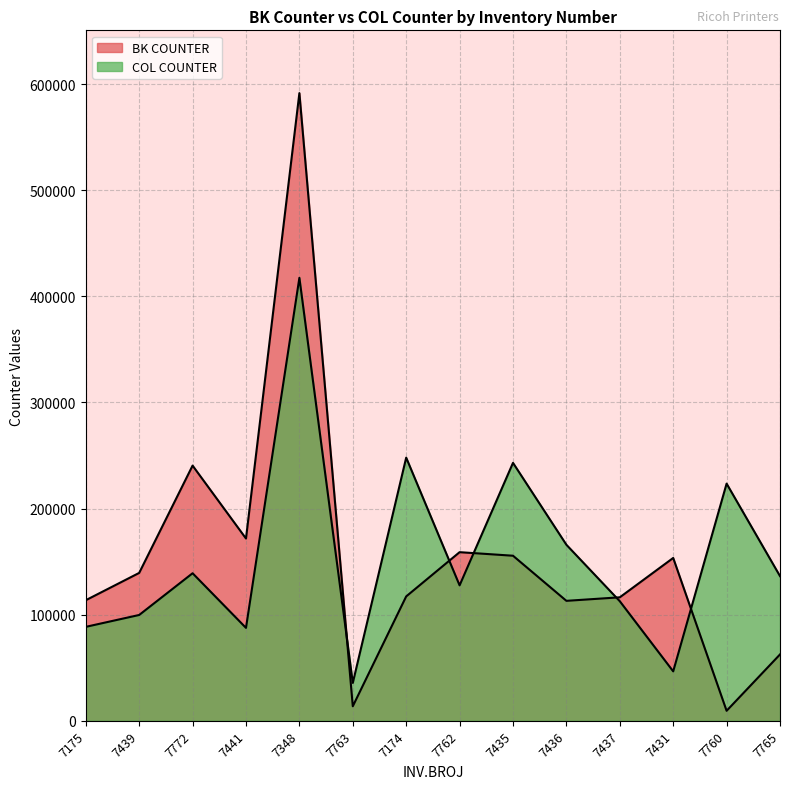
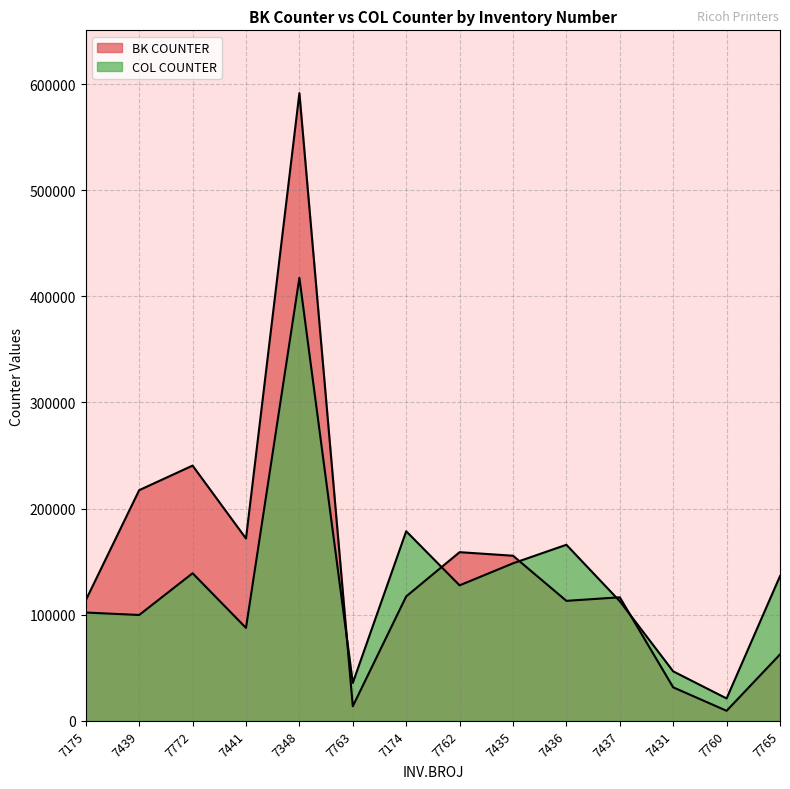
  {
    "BK COUNTER": {
      "7175": 114000,
-     "7439": 139000,
+     "7439": 217000,
      "7772": 240000,
      "7441": 172000,
      "7348": 592000,
      "7763": 14000,
      "7174": 117000,
      "7762": 159000,
      "7435": 156000,
      "7436": 113000,
      "7437": 116000,
-     "7431": 153000,
+     "7431": 32000,
      "7760": 9000,
      "7765": 63000
    },
    "COL COUNTER": {
-     "7175": 89000,
+     "7175": 102000,
      "7439": 100000,
      "7772": 139000,
      "7441": 88000,
      "7348": 417000,
      "7763": 36000,
-     "7174": 248000,
+     "7174": 179000,
      "7762": 128000,
-     "7435": 243000,
+     "7435": 148000,
      "7436": 166000,
      "7437": 113000,
      "7431": 47000,
-     "7760": 224000,
+     "7760": 21000,
      "7765": 136000
    }
  }
